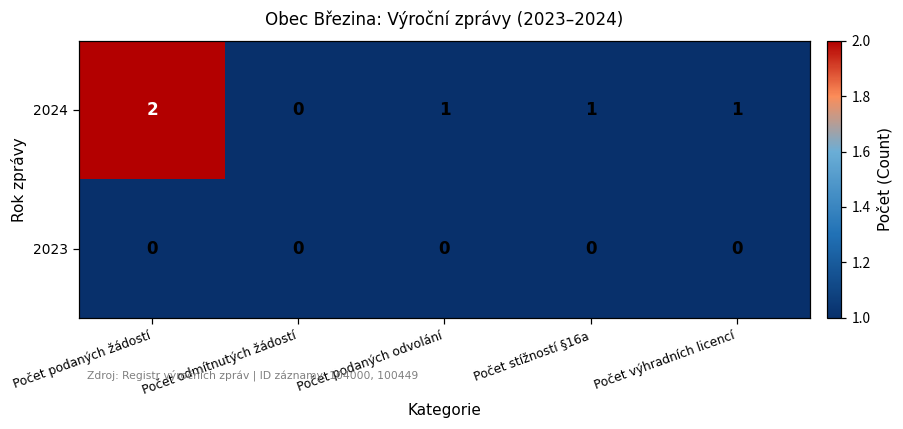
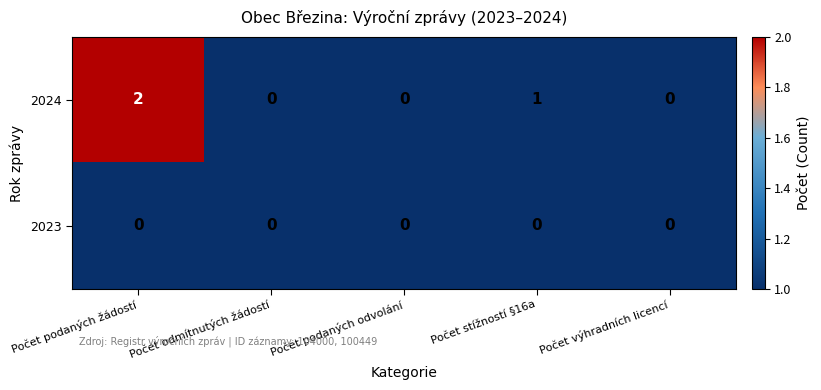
  {
    "2024": {
      "Počet podaných žádostí": 2,
      "Počet odmítnutých žádostí": 0,
-     "Počet podaných odvolání": 1,
+     "Počet podaných odvolání": 0,
      "Počet stížností §16a": 1,
-     "Počet výhradních licencí": 1
+     "Počet výhradních licencí": 0
    },
    "2023": {
      "Počet podaných žádostí": 0,
      "Počet odmítnutých žádostí": 0,
      "Počet podaných odvolání": 0,
      "Počet stížností §16a": 0,
      "Počet výhradních licencí": 0
    }
  }
